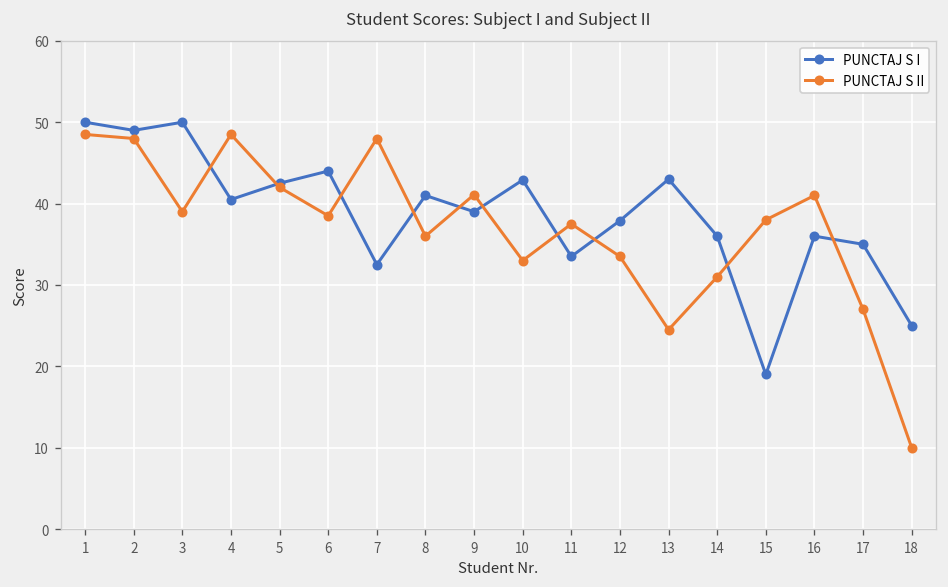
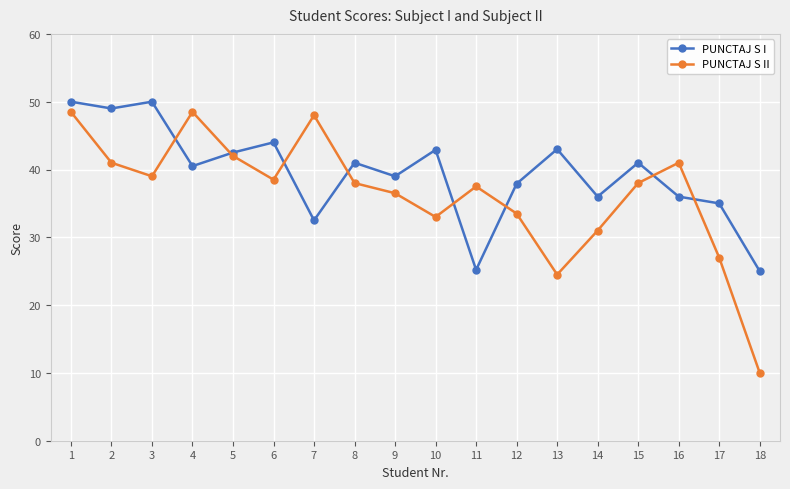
  {
    "PUNCTAJ S I": {
      "1": 50,
      "2": 49,
      "3": 50,
      "4": 41,
      "5": 43,
      "6": 44,
      "7": 33,
      "8": 41,
      "9": 39,
      "10": 43,
-     "11": 34,
+     "11": 25,
      "12": 38,
      "13": 43,
      "14": 36,
-     "15": 19,
+     "15": 41,
      "16": 36,
      "17": 35,
      "18": 25
    },
    "PUNCTAJ S II": {
      "1": 49,
-     "2": 48,
+     "2": 41,
      "3": 39,
      "4": 49,
      "5": 42,
      "6": 39,
      "7": 48,
-     "8": 36,
-     "9": 41,
+     "8": 38,
+     "9": 37,
      "10": 33,
      "11": 38,
      "12": 34,
      "13": 25,
      "14": 31,
      "15": 38,
      "16": 41,
      "17": 27,
      "18": 10
    }
  }
